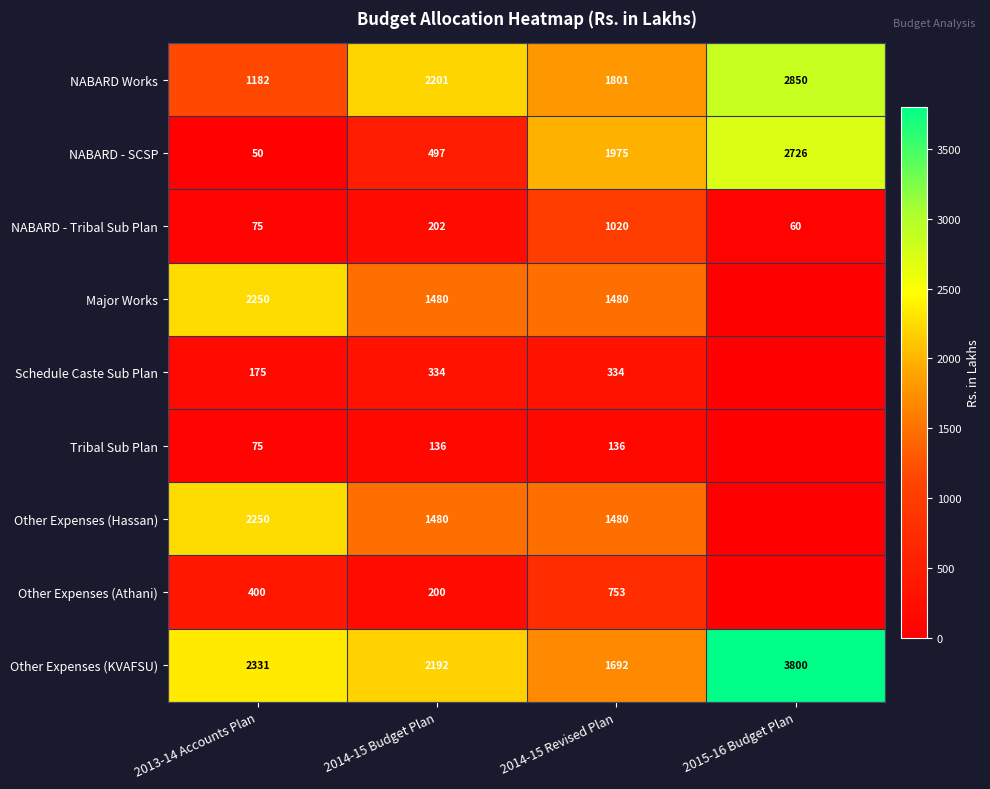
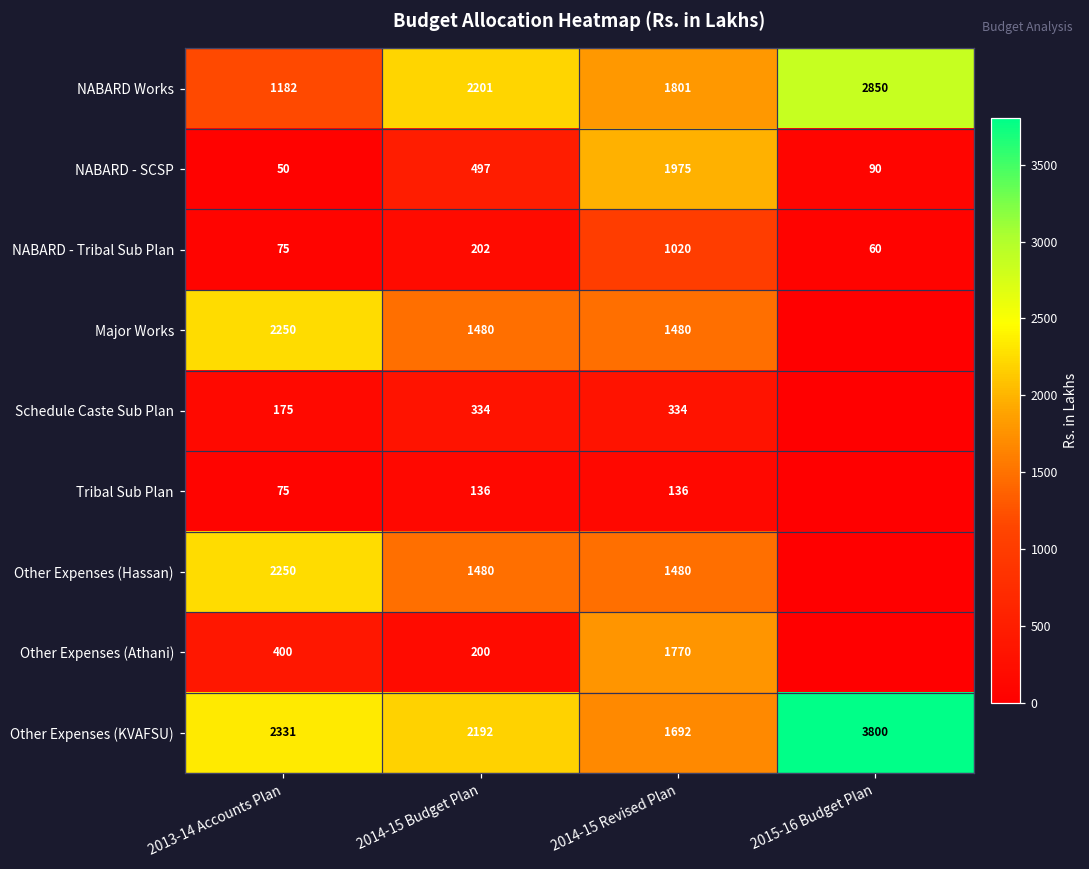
  {
    "NABARD Works": {
      "2013-14 Accounts Plan": 1182,
      "2014-15 Budget Plan": 2201,
      "2014-15 Revised Plan": 1801,
      "2015-16 Budget Plan": 2850
    },
    "NABARD - SCSP": {
      "2013-14 Accounts Plan": 50,
      "2014-15 Budget Plan": 497,
      "2014-15 Revised Plan": 1975,
-     "2015-16 Budget Plan": 2726
+     "2015-16 Budget Plan": 90
    },
    "NABARD - Tribal Sub Plan": {
      "2013-14 Accounts Plan": 75,
      "2014-15 Budget Plan": 202,
      "2014-15 Revised Plan": 1020,
      "2015-16 Budget Plan": 60
    },
    "Major Works": {
      "2013-14 Accounts Plan": 2250,
      "2014-15 Budget Plan": 1480,
      "2014-15 Revised Plan": 1480
    },
    "Schedule Caste Sub Plan": {
      "2013-14 Accounts Plan": 175,
      "2014-15 Budget Plan": 334,
      "2014-15 Revised Plan": 334
    },
    "Tribal Sub Plan": {
      "2013-14 Accounts Plan": 75,
      "2014-15 Budget Plan": 136,
      "2014-15 Revised Plan": 136
    },
    "Other Expenses (Hassan)": {
      "2013-14 Accounts Plan": 2250,
      "2014-15 Budget Plan": 1480,
      "2014-15 Revised Plan": 1480
    },
    "Other Expenses (Athani)": {
      "2013-14 Accounts Plan": 400,
      "2014-15 Budget Plan": 200,
-     "2014-15 Revised Plan": 753
+     "2014-15 Revised Plan": 1770
    },
    "Other Expenses (KVAFSU)": {
      "2013-14 Accounts Plan": 2331,
      "2014-15 Budget Plan": 2192,
      "2014-15 Revised Plan": 1692,
      "2015-16 Budget Plan": 3800
    }
  }
